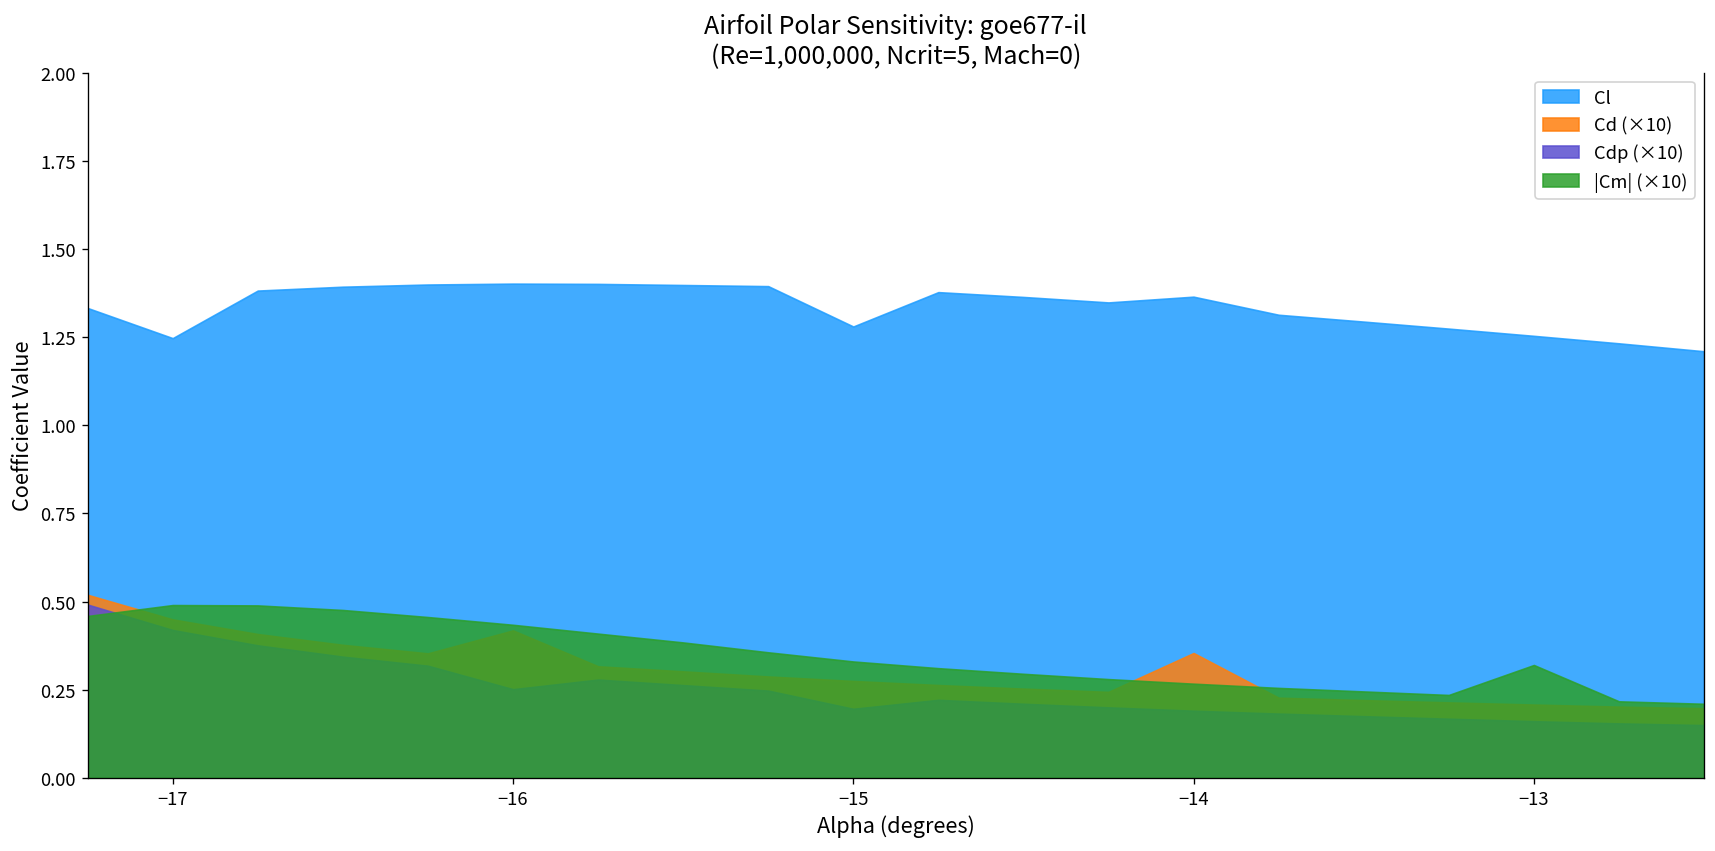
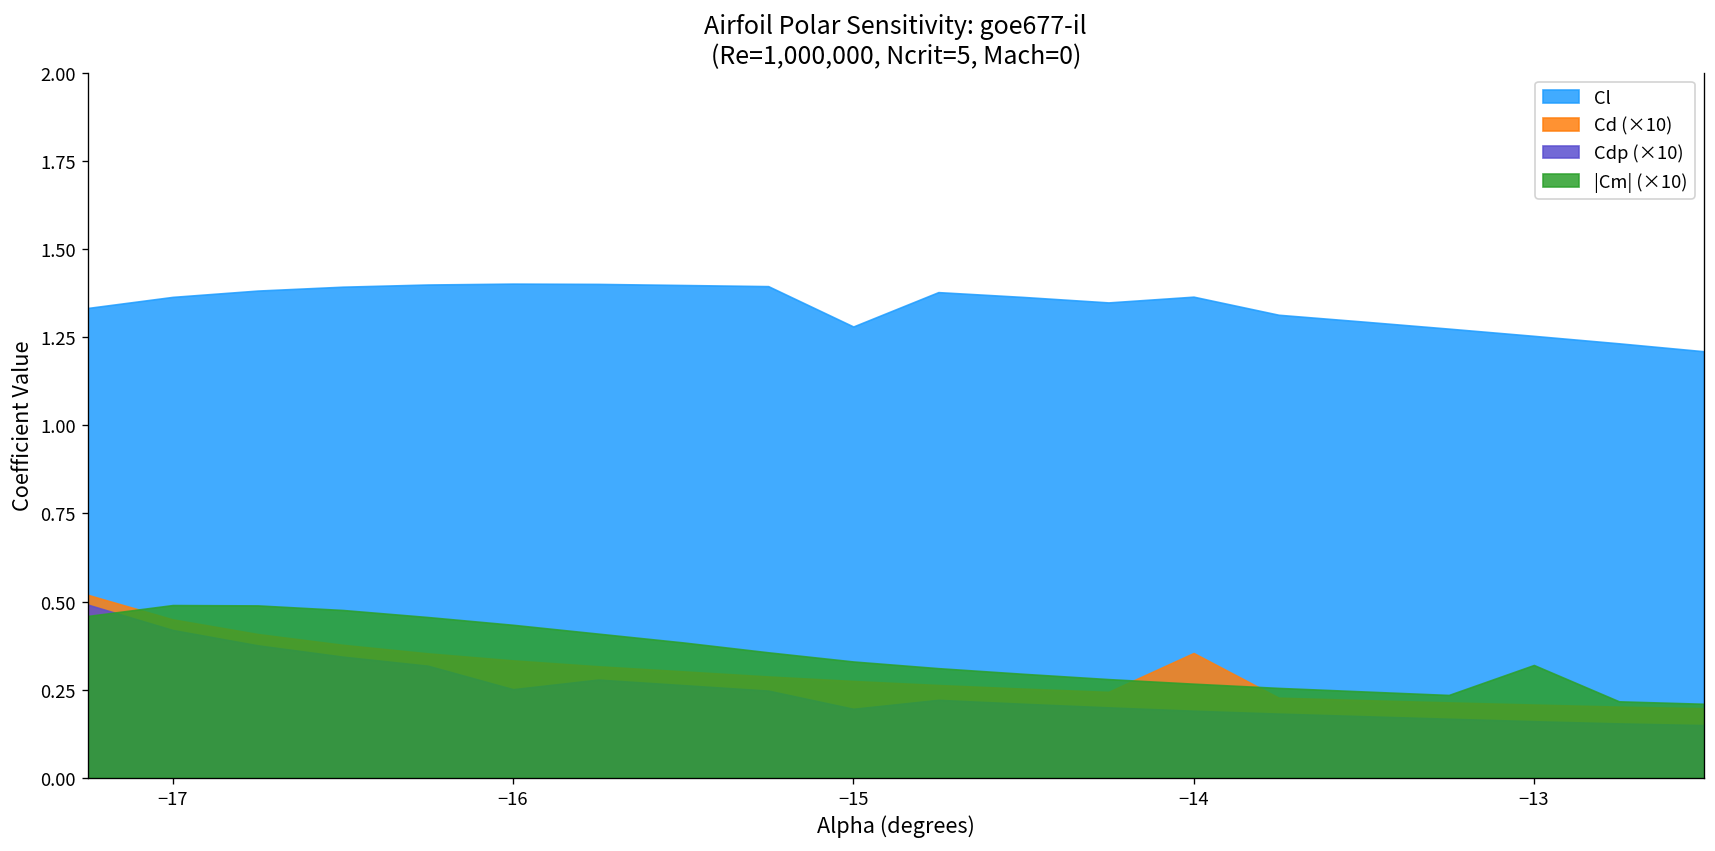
  {
    "Cl": {
-     "−17": 1.25,
+     "−17": 1.36,
      "−16": 1.40,
      "−15": 1.28,
      "−14": 1.36,
      "−13": 1.25
    },
    "Cd (×10)": {
      "−17": 0.45,
-     "−16": 0.42,
+     "−16": 0.33,
      "−15": 0.27,
      "−14": 0.35,
      "−13": 0.21
    },
    "Cdp (×10)": {
      "−17": 0.42,
      "−16": 0.25,
      "−15": 0.20,
      "−14": 0.19,
      "−13": 0.16
    },
    "|Cm| (×10)": {
      "−17": 0.49,
      "−16": 0.43,
      "−15": 0.33,
      "−14": 0.27,
      "−13": 0.32
    }
  }
